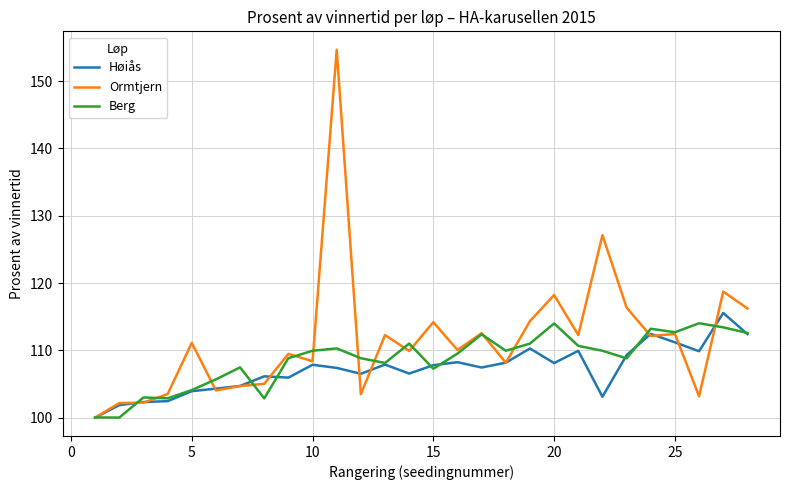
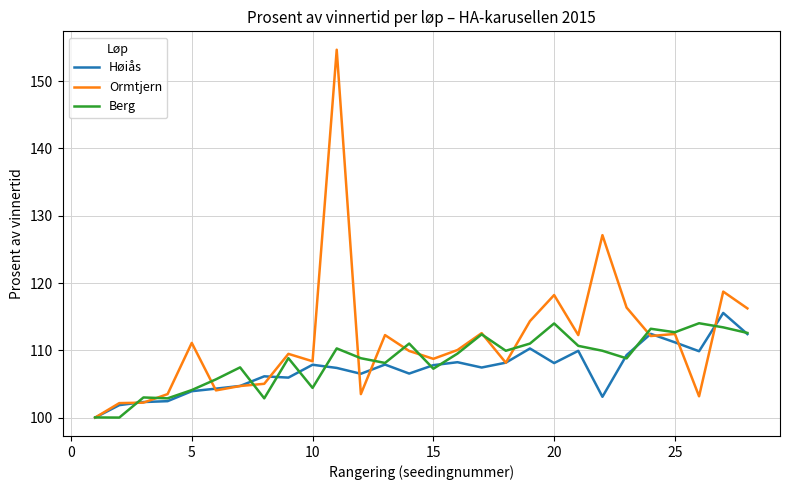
  {
    "Høiås": {
      "10": 108,
      "15": 108,
      "20": 108,
      "25": 111
    },
    "Ormtjern": {
      "5": 111,
      "10": 108,
-     "15": 114,
+     "15": 109,
      "20": 118
    },
    "Berg": {
-     "10": 110,
+     "10": 104,
      "15": 107,
      "20": 114
    }
  }
